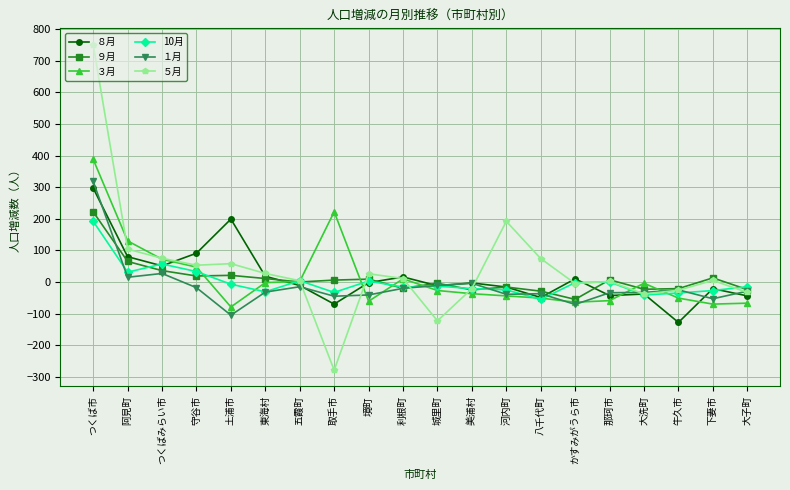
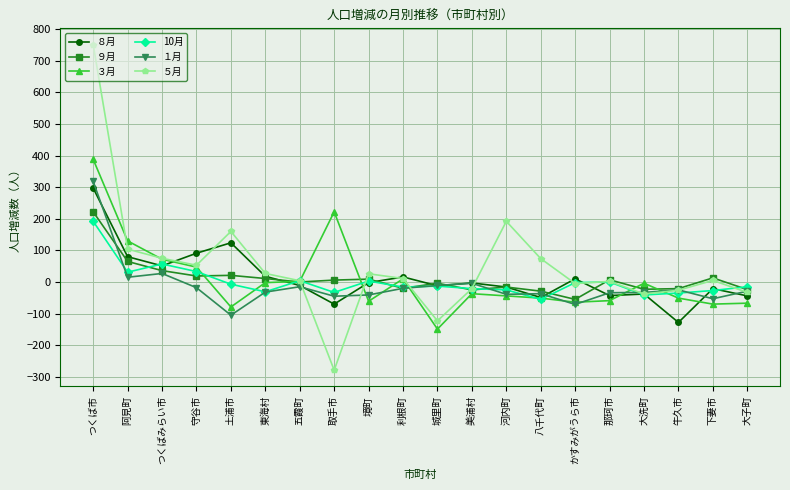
  {
    "８月": {
      "つくば市": 300,
      "阿見町": 80,
      "守谷市": 90,
-     "土浦市": 200,
+     "土浦市": 120,
      "取手市": -70,
      "かすみがうら市": 10,
      "那珂市": -40,
      "牛久市": -130,
      "大子町": -40
    },
    "３月": {
      "つくば市": 390,
      "阿見町": 130,
      "土浦市": -80,
      "東海村": 0,
      "取手市": 220,
      "境町": -60,
-     "城里町": -30,
+     "城里町": -150,
      "美浦村": -40,
      "那珂市": -60,
      "大洗町": 0,
      "牛久市": -50,
      "下妻市": -70,
      "大子町": -70
    },
    "10月": {
      "つくば市": 190,
      "阿見町": 30,
      "守谷市": 30,
      "土浦市": -10,
      "取手市": -30,
      "河内町": -30,
      "牛久市": -40,
      "大子町": -20
    },
    "５月": {
      "阿見町": 100,
-     "土浦市": 60,
+     "土浦市": 160,
      "東海村": 30,
      "取手市": -280,
      "境町": 30,
      "城里町": -120,
      "河内町": 190,
      "八千代町": 70
    }
  }
